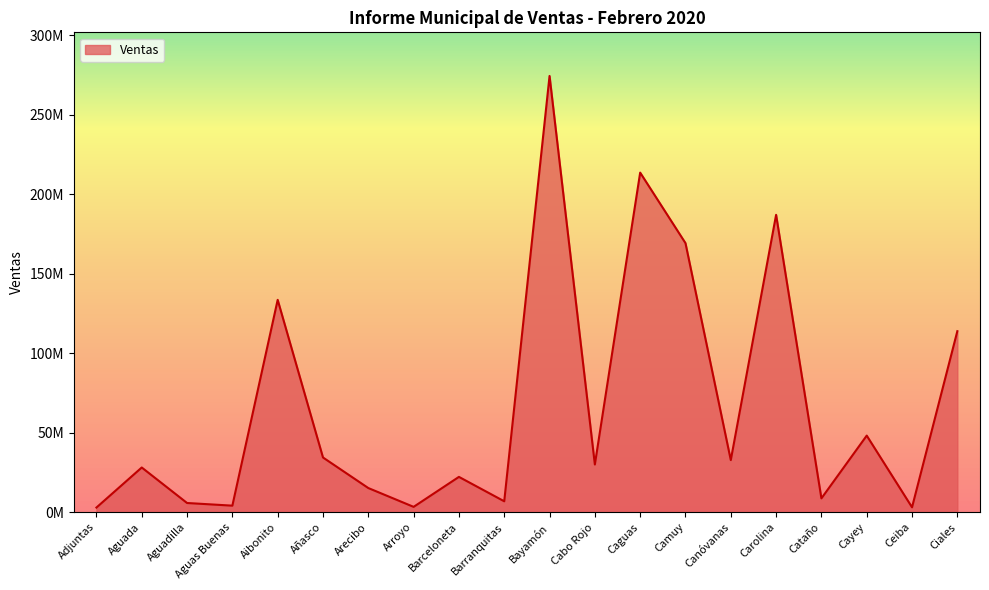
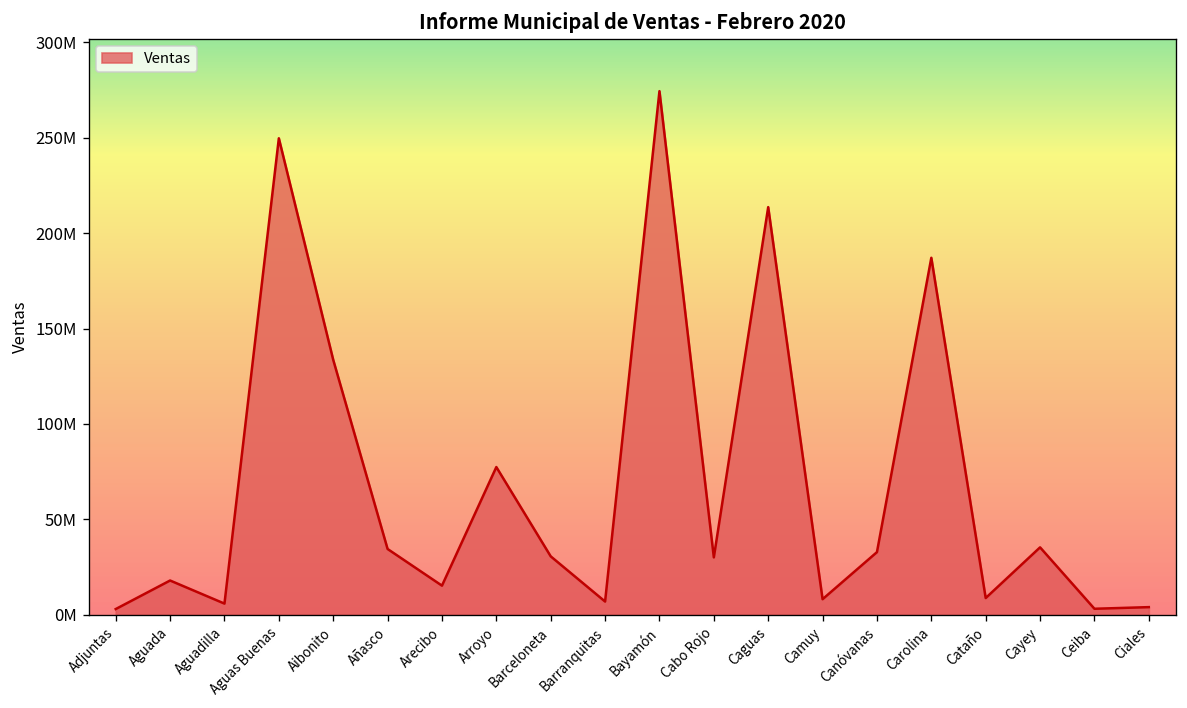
  {
    "Adjuntas": 3000000,
-   "Aguada": 28000000,
+   "Aguada": 18000000,
    "Aguadilla": 6000000,
-   "Aguas Buenas": 4000000,
+   "Aguas Buenas": 250000000,
    "Aibonito": 134000000,
    "Añasco": 34000000,
    "Arecibo": 15000000,
-   "Arroyo": 3000000,
-   "Barceloneta": 22000000,
+   "Arroyo": 77000000,
+   "Barceloneta": 31000000,
    "Barranquitas": 7000000,
    "Bayamón": 274000000,
    "Cabo Rojo": 30000000,
    "Caguas": 214000000,
-   "Camuy": 169000000,
+   "Camuy": 8000000,
    "Canóvanas": 33000000,
    "Carolina": 187000000,
    "Cataño": 9000000,
-   "Cayey": 48000000,
+   "Cayey": 35000000,
    "Ceiba": 3000000,
-   "Ciales": 114000000
+   "Ciales": 4000000
  }
